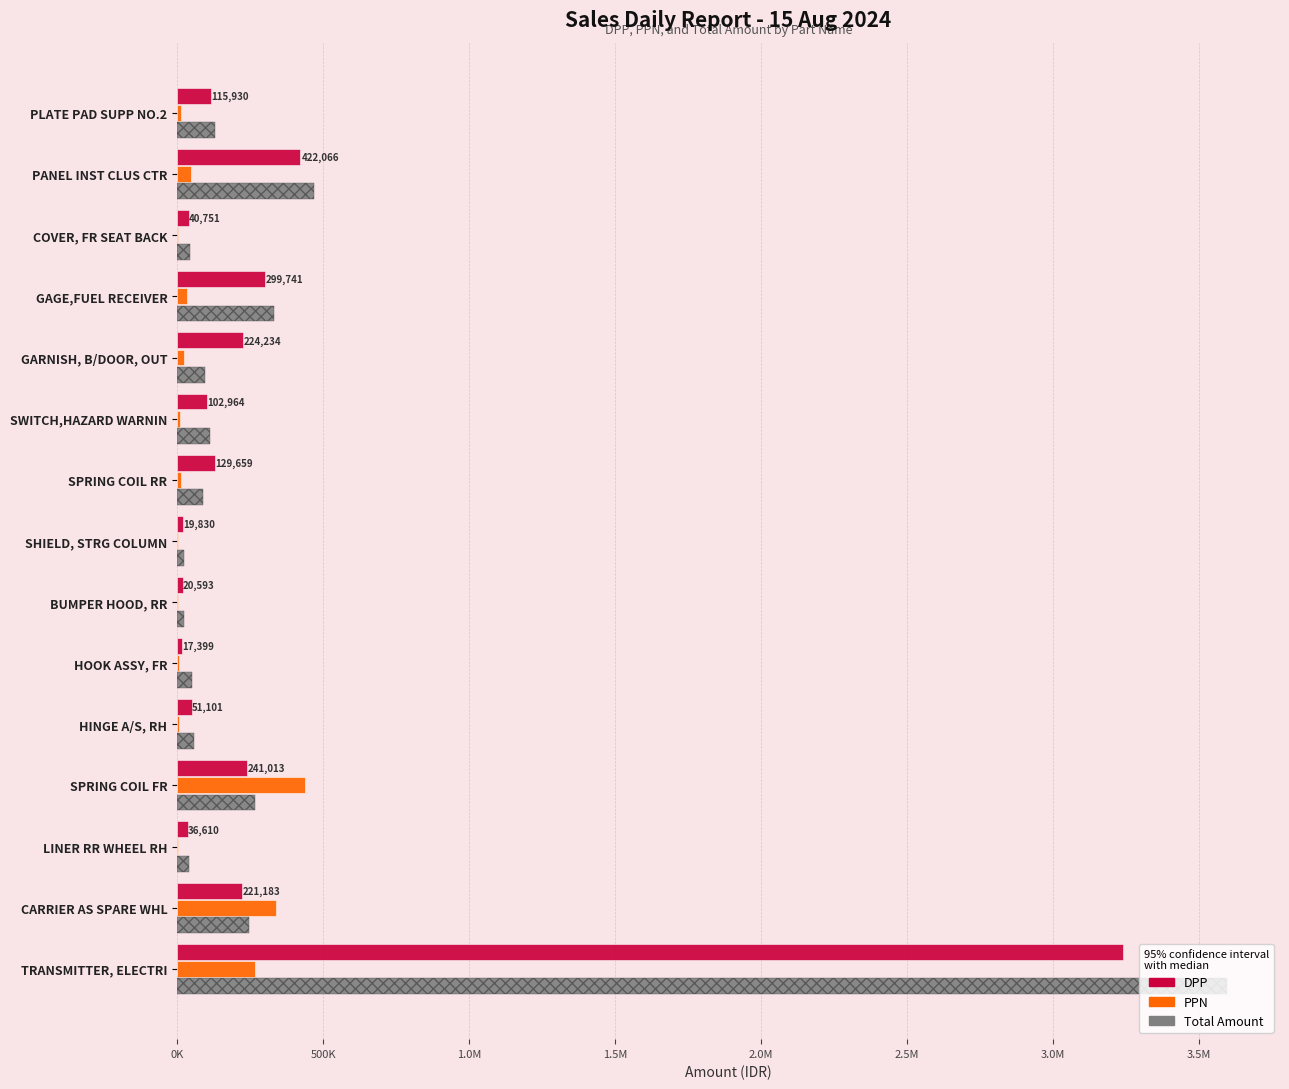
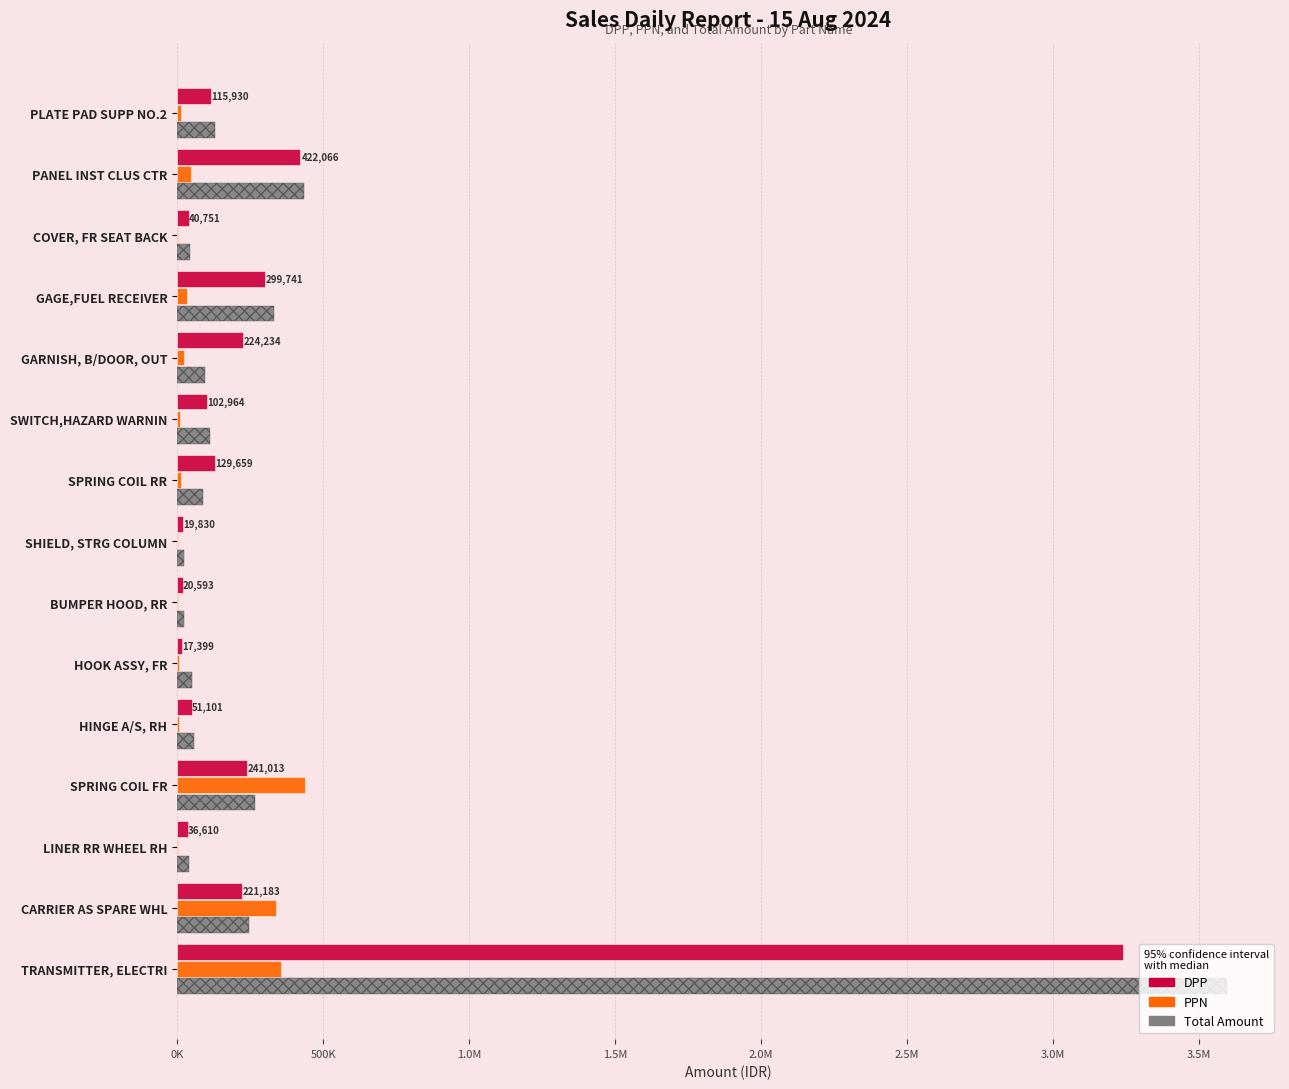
  {
    "DPP": {
      "PLATE PAD SUPP NO.2": "115,930",
      "PANEL INST CLUS CTR": "422,066",
      "COVER, FR SEAT BACK": "40,751",
      "GAGE,FUEL RECEIVER": "299,741",
      "GARNISH, B/DOOR, OUT": "224,234",
      "SWITCH,HAZARD WARNIN": "102,964",
      "SPRING COIL RR": "129,659",
      "SHIELD, STRG COLUMN": "19,830",
      "BUMPER HOOD, RR": "20,593",
      "HOOK ASSY, FR": "17,399",
      "HINGE A/S, RH": "51,101",
      "SPRING COIL FR": "241,013",
      "LINER RR WHEEL RH": "36,610",
      "CARRIER AS SPARE WHL": "221,183"
    },
    "PPN": {
      "PLATE PAD SUPP NO.2": "10000",
      "PANEL INST CLUS CTR": "50000",
      "GAGE,FUEL RECEIVER": "30000",
      "GARNISH, B/DOOR, OUT": "20000",
      "SWITCH,HAZARD WARNIN": "10000",
      "SPRING COIL RR": "10000",
      "SPRING COIL FR": "440000",
      "CARRIER AS SPARE WHL": "340000",
-     "TRANSMITTER, ELECTRI": "270000"
+     "TRANSMITTER, ELECTRI": "360000"
    },
    "Total Amount": {
      "PLATE PAD SUPP NO.2": "130000",
-     "PANEL INST CLUS CTR": "470000",
+     "PANEL INST CLUS CTR": "430000",
      "COVER, FR SEAT BACK": "50000",
      "GAGE,FUEL RECEIVER": "330000",
      "GARNISH, B/DOOR, OUT": "90000",
      "SWITCH,HAZARD WARNIN": "110000",
      "SPRING COIL RR": "90000",
      "SHIELD, STRG COLUMN": "20000",
      "BUMPER HOOD, RR": "20000",
      "HOOK ASSY, FR": "50000",
      "HINGE A/S, RH": "60000",
      "SPRING COIL FR": "270000",
      "LINER RR WHEEL RH": "40000",
      "CARRIER AS SPARE WHL": "250000"
    }
  }
